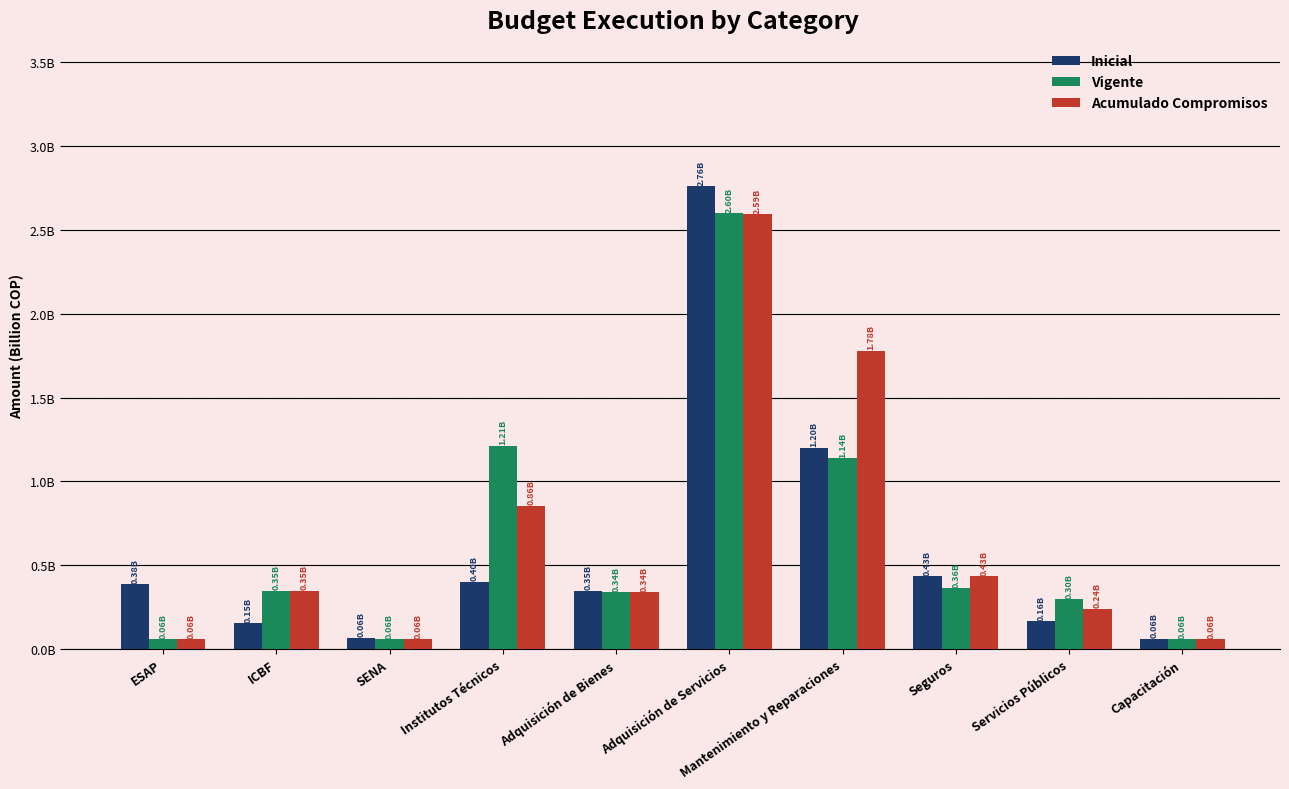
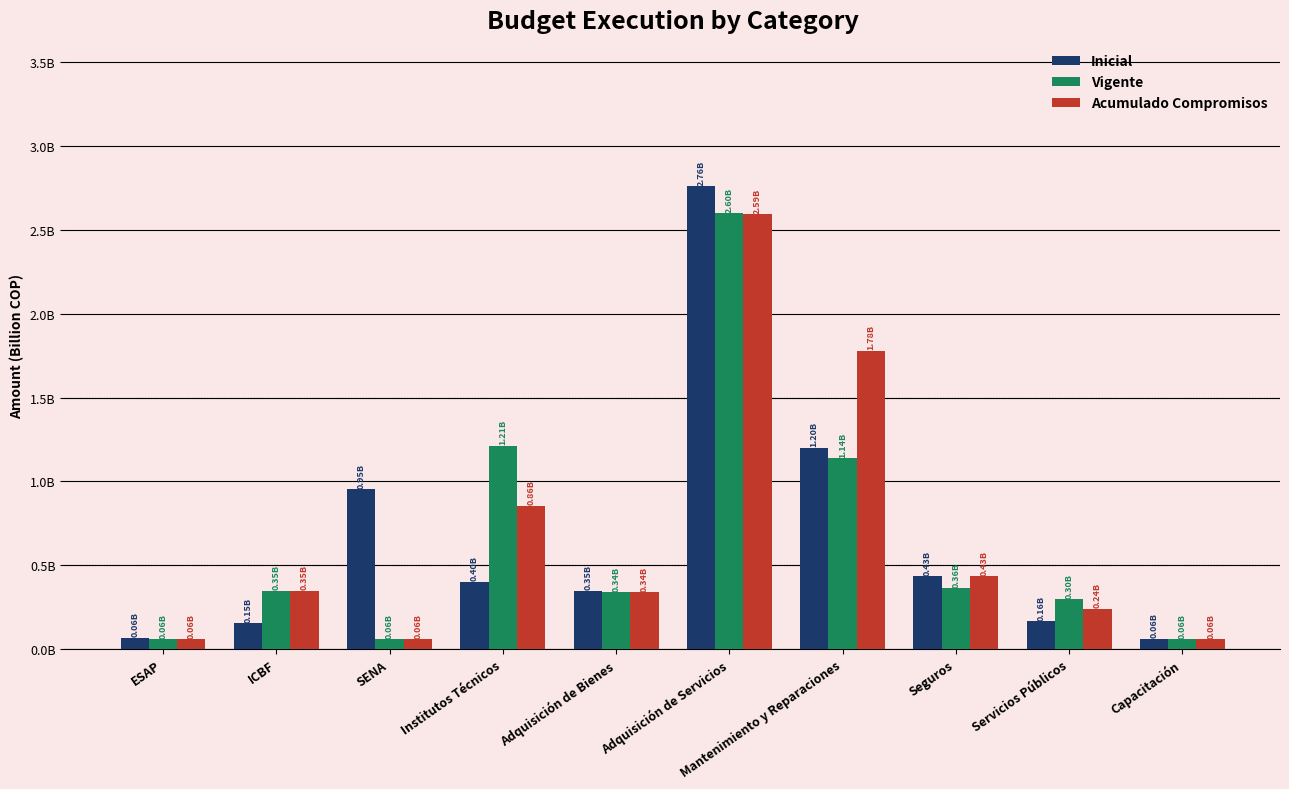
  {
    "Inicial": {
-     "ESAP": "0.38B",
+     "ESAP": "0.06B",
      "ICBF": "0.15B",
-     "SENA": "0.06B",
+     "SENA": "0.95B",
      "Institutos Técnicos": "0.40B",
      "Adquisición de Bienes": "0.35B",
      "Adquisición de Servicios": "2.76B",
      "Mantenimiento y Reparaciones": "1.20B",
      "Seguros": "0.43B",
      "Servicios Públicos": "0.16B",
      "Capacitación": "0.06B"
    },
    "Vigente": {
      "ESAP": "0.06B",
      "ICBF": "0.35B",
      "SENA": "0.06B",
      "Institutos Técnicos": "1.21B",
      "Adquisición de Bienes": "0.34B",
      "Adquisición de Servicios": "2.60B",
      "Mantenimiento y Reparaciones": "1.14B",
      "Seguros": "0.36B",
      "Servicios Públicos": "0.30B",
      "Capacitación": "0.06B"
    },
    "Acumulado Compromisos": {
      "ESAP": "0.06B",
      "ICBF": "0.35B",
      "SENA": "0.06B",
      "Institutos Técnicos": "0.86B",
      "Adquisición de Bienes": "0.34B",
      "Adquisición de Servicios": "2.59B",
      "Mantenimiento y Reparaciones": "1.78B",
      "Seguros": "0.43B",
      "Servicios Públicos": "0.24B",
      "Capacitación": "0.06B"
    }
  }
